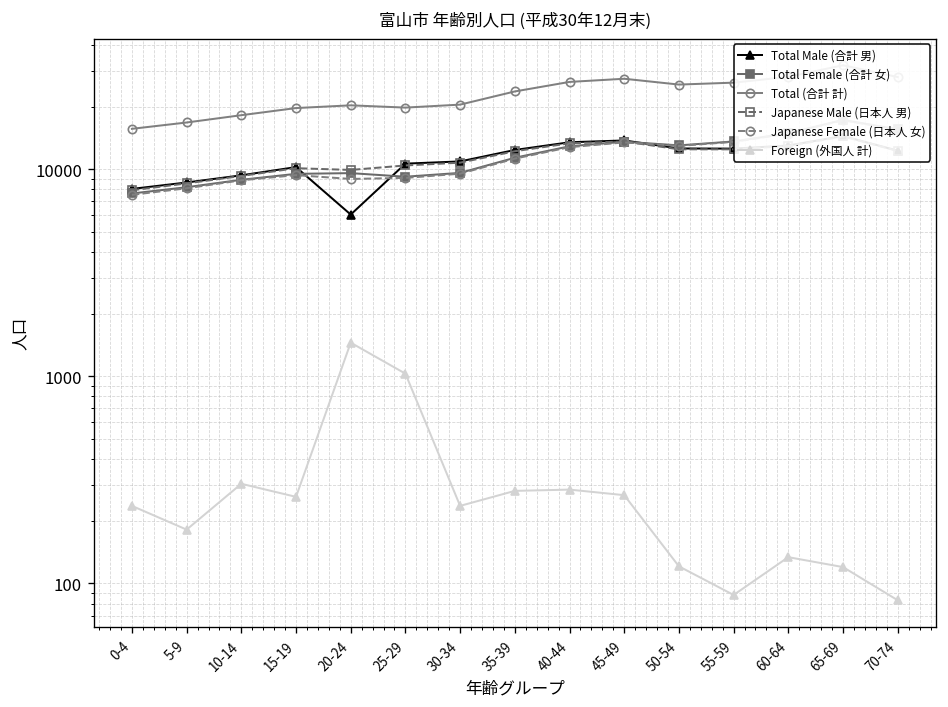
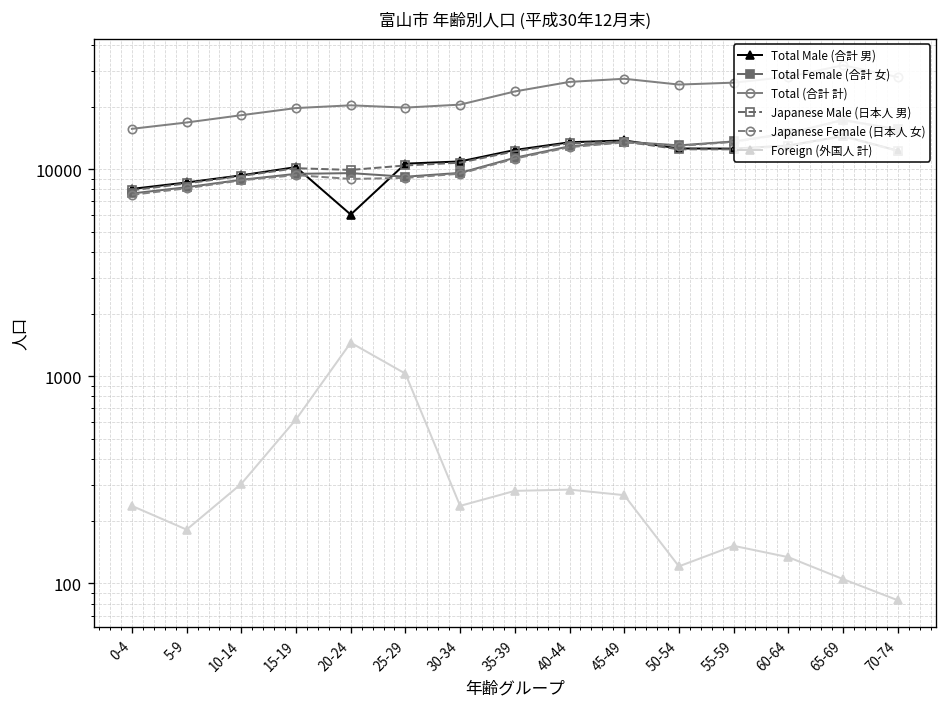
  {
    "Total Male (合計 男)": {
      "20-24": 6000
    },
    "Foreign (外国人 計)": {
      "0-4": 240,
      "5-9": 180,
      "10-14": 300,
-     "15-19": 260,
+     "15-19": 620,
      "20-24": 1500,
      "25-29": 1000,
      "30-34": 240,
      "35-39": 280,
      "40-44": 280,
      "45-49": 270,
      "50-54": 120,
-     "55-59": 90,
+     "55-59": 150,
      "60-64": 130,
-     "65-69": 120,
+     "65-69": 110,
      "70-74": 80
    }
  }
